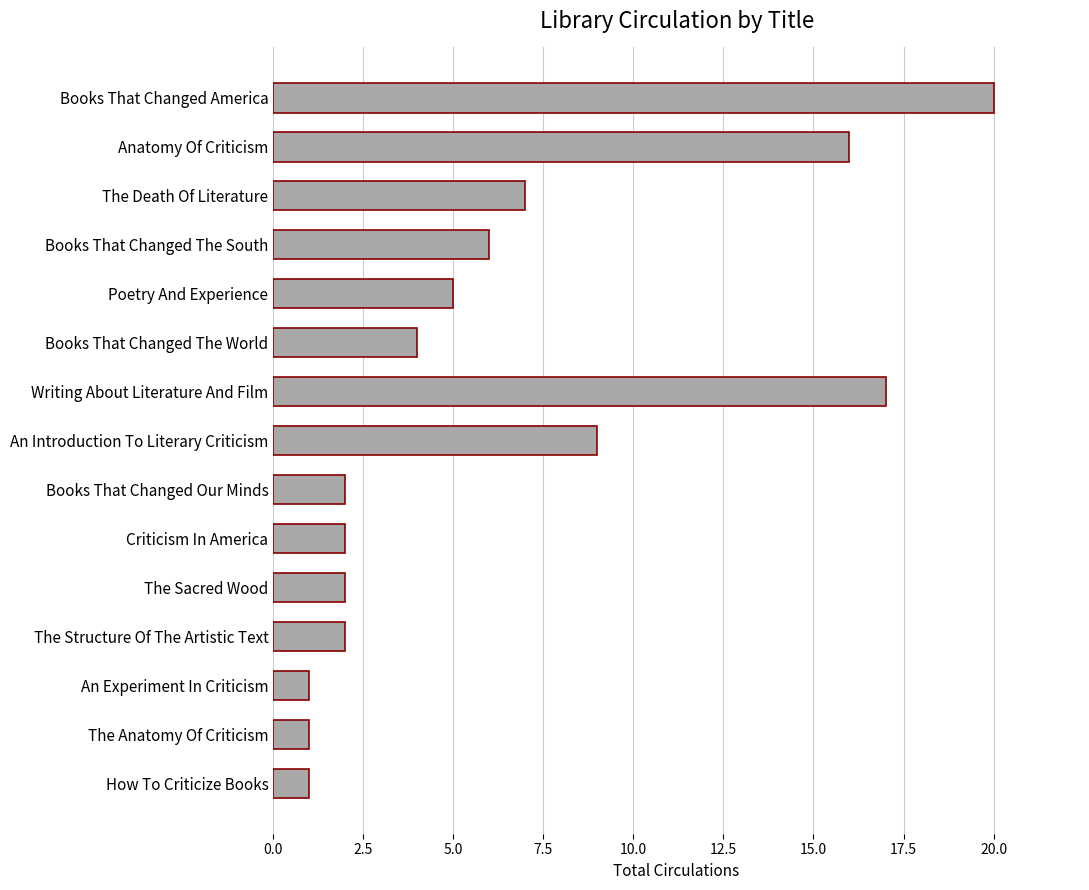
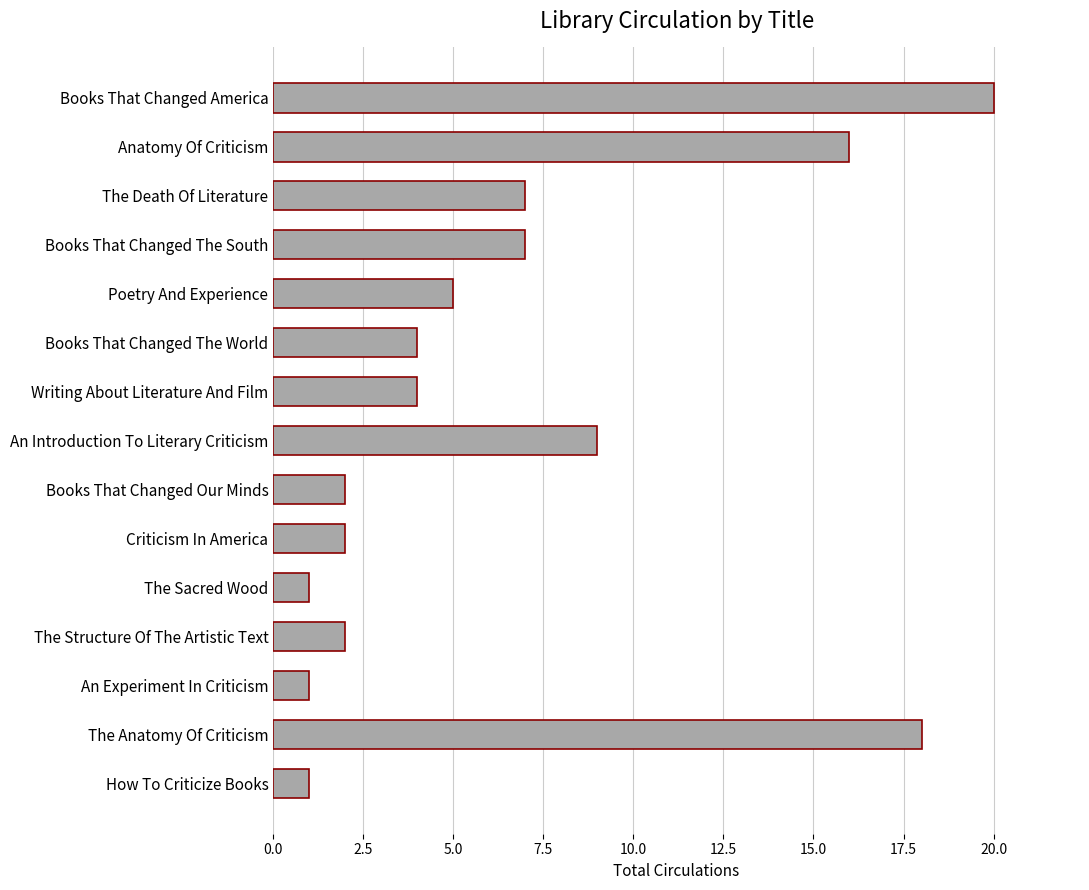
  {
    "Books That Changed America": 20,
    "Anatomy Of Criticism": 16,
    "The Death Of Literature": 7,
-   "Books That Changed The South": 6,
+   "Books That Changed The South": 7,
    "Poetry And Experience": 5,
    "Books That Changed The World": 4,
-   "Writing About Literature And Film": 17,
+   "Writing About Literature And Film": 4,
    "An Introduction To Literary Criticism": 9,
    "Books That Changed Our Minds": 2,
    "Criticism In America": 2,
-   "The Sacred Wood": 2,
+   "The Sacred Wood": 1,
    "The Structure Of The Artistic Text": 2,
    "An Experiment In Criticism": 1,
-   "The Anatomy Of Criticism": 1,
+   "The Anatomy Of Criticism": 18,
    "How To Criticize Books": 1
  }
